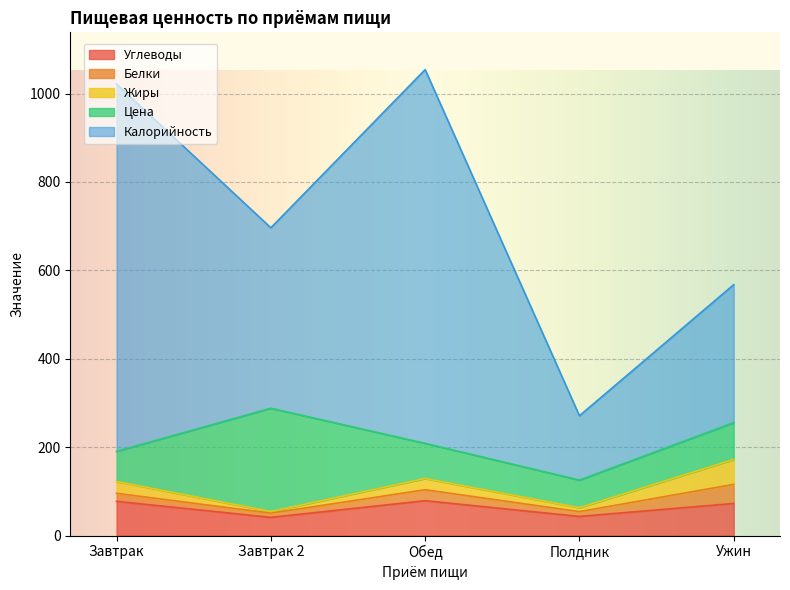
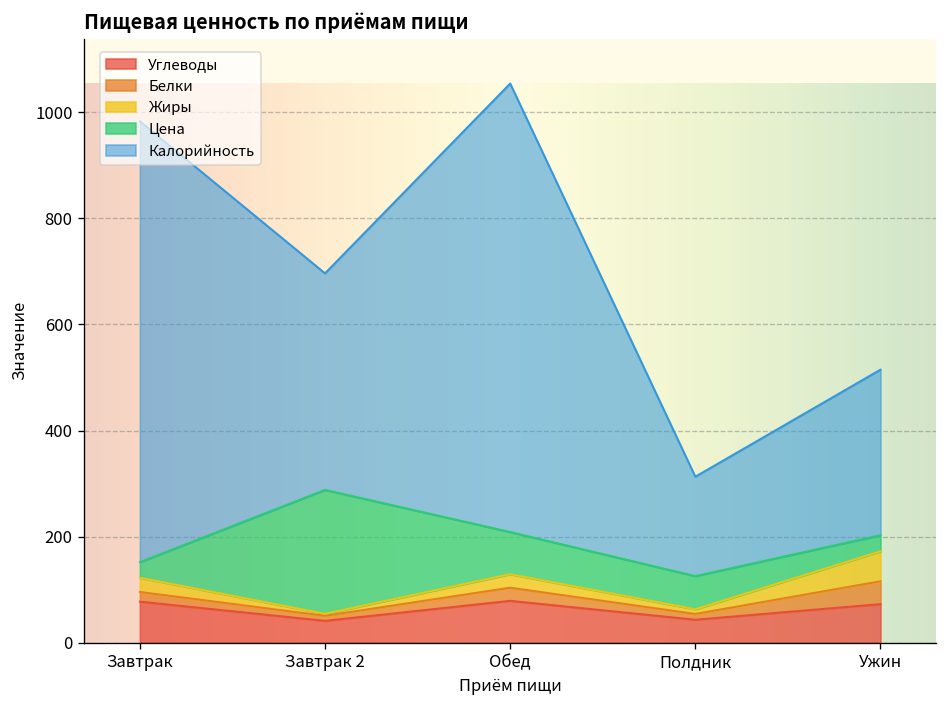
  {
    "Жиры": {
      "Завтрак": 30,
      "Обед": 30,
      "Полдник": 10,
      "Ужин": 60
    },
    "Цена": {
-     "Завтрак": 70,
+     "Завтрак": 30,
      "Завтрак 2": 230,
      "Обед": 80,
      "Полдник": 60,
-     "Ужин": 80
+     "Ужин": 30
    },
    "Калорийность": {
      "Завтрак 2": 410,
      "Обед": 850,
-     "Полдник": 150,
+     "Полдник": 190,
      "Ужин": 310
    }
  }
